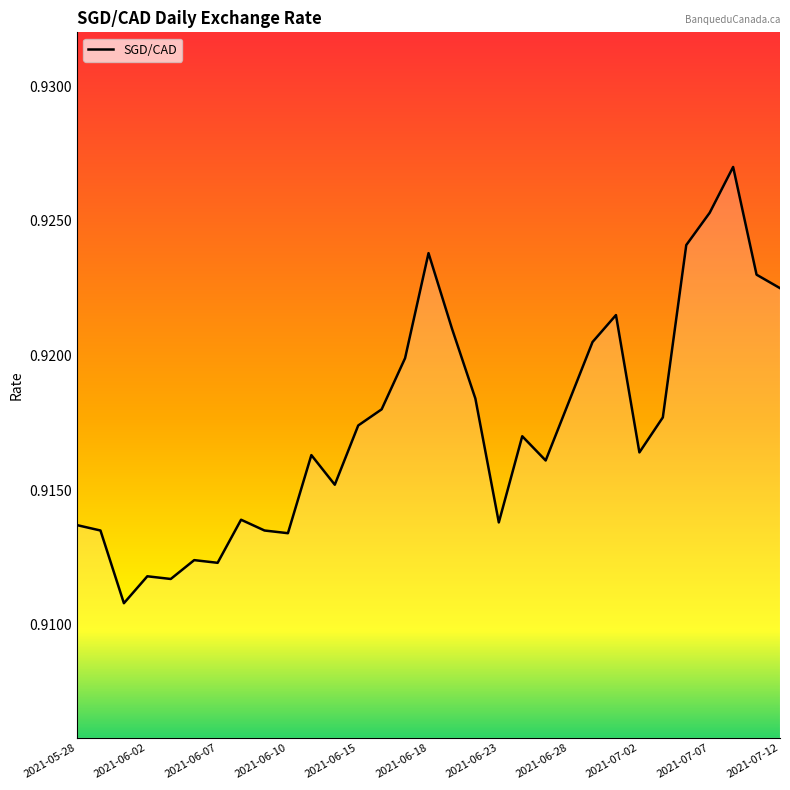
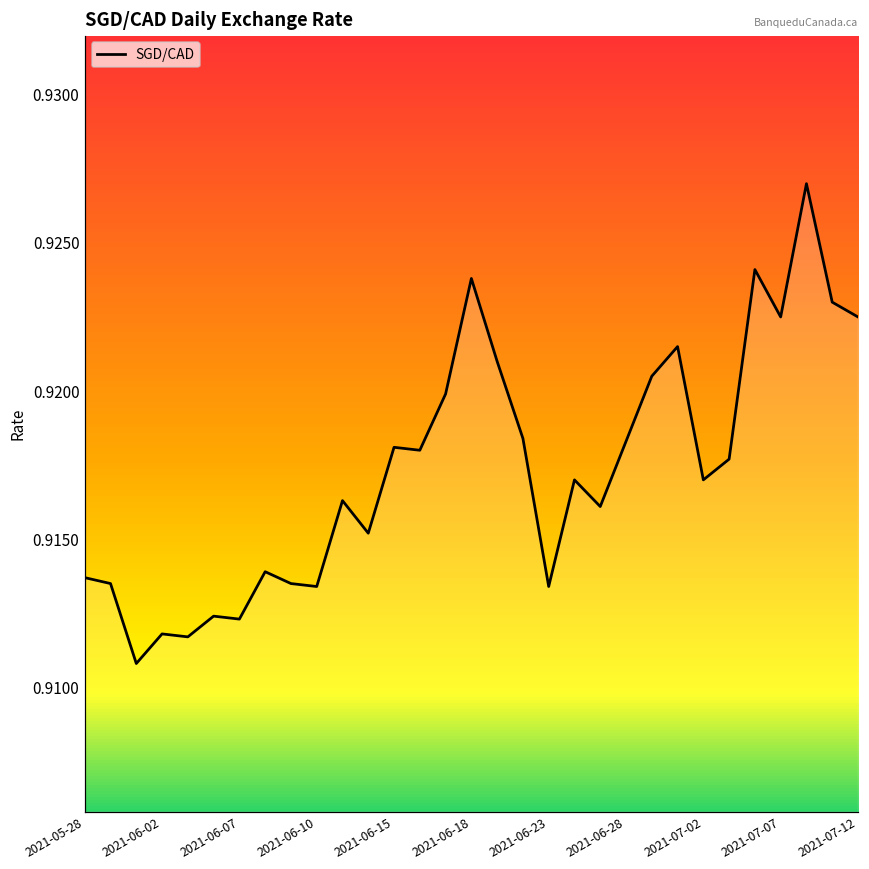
  {
    "2021-05-28": 0.9137,
    "2021-06-02": 0.9118,
    "2021-06-07": 0.9123,
    "2021-06-10": 0.9134,
-   "2021-06-15": 0.9174,
+   "2021-06-15": 0.9181,
    "2021-06-18": 0.9238,
-   "2021-06-23": 0.9138,
+   "2021-06-23": 0.9134,
    "2021-06-28": 0.9183,
-   "2021-07-02": 0.9164,
-   "2021-07-07": 0.9253,
+   "2021-07-02": 0.9170,
+   "2021-07-07": 0.9225,
    "2021-07-12": 0.9225
  }
